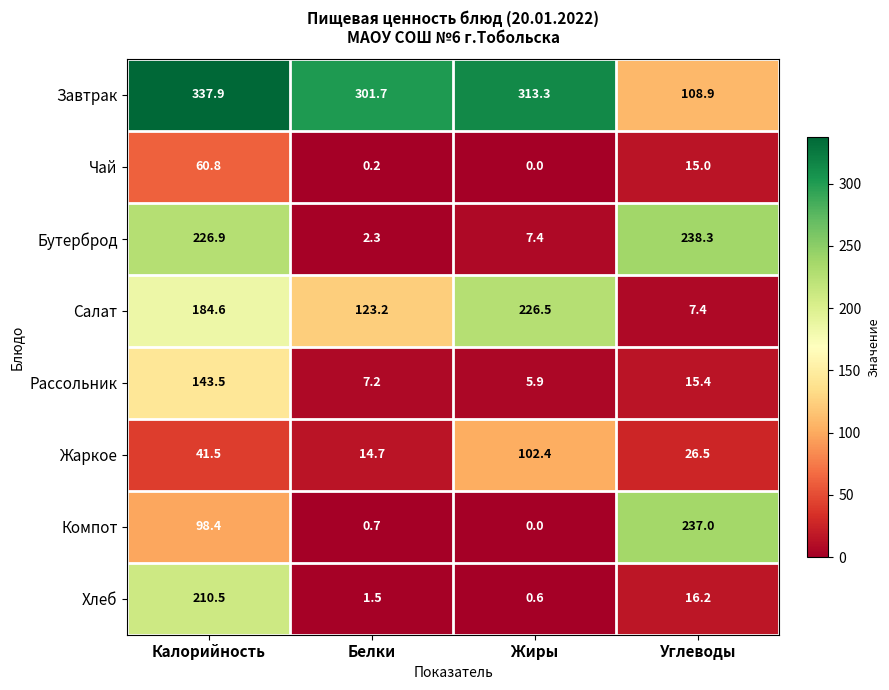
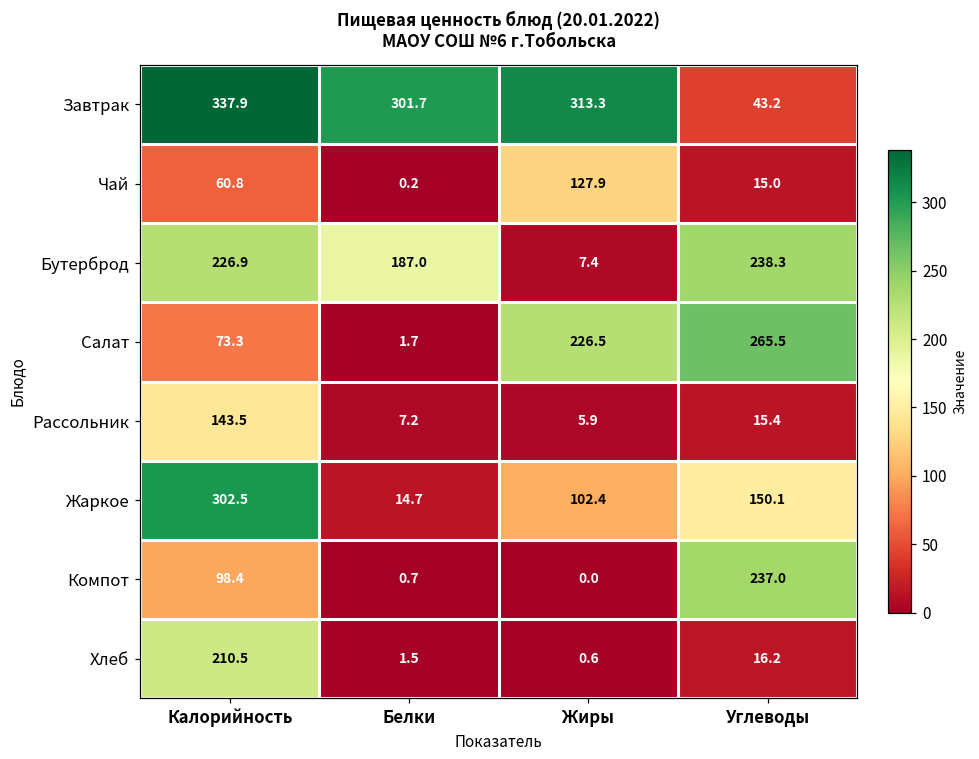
  {
    "Завтрак": {
      "Калорийность": 337.9,
      "Белки": 301.7,
      "Жиры": 313.3,
-     "Углеводы": 108.9
+     "Углеводы": 43.2
    },
    "Чай": {
      "Калорийность": 60.8,
      "Белки": 0.2,
-     "Жиры": 0.0,
+     "Жиры": 127.9,
      "Углеводы": 15.0
    },
    "Бутерброд": {
      "Калорийность": 226.9,
-     "Белки": 2.3,
+     "Белки": 187.0,
      "Жиры": 7.4,
      "Углеводы": 238.3
    },
    "Салат": {
-     "Калорийность": 184.6,
-     "Белки": 123.2,
+     "Калорийность": 73.3,
+     "Белки": 1.7,
      "Жиры": 226.5,
-     "Углеводы": 7.4
+     "Углеводы": 265.5
    },
    "Рассольник": {
      "Калорийность": 143.5,
      "Белки": 7.2,
      "Жиры": 5.9,
      "Углеводы": 15.4
    },
    "Жаркое": {
-     "Калорийность": 41.5,
+     "Калорийность": 302.5,
      "Белки": 14.7,
      "Жиры": 102.4,
-     "Углеводы": 26.5
+     "Углеводы": 150.1
    },
    "Компот": {
      "Калорийность": 98.4,
      "Белки": 0.7,
      "Жиры": 0.0,
      "Углеводы": 237.0
    },
    "Хлеб": {
      "Калорийность": 210.5,
      "Белки": 1.5,
      "Жиры": 0.6,
      "Углеводы": 16.2
    }
  }
